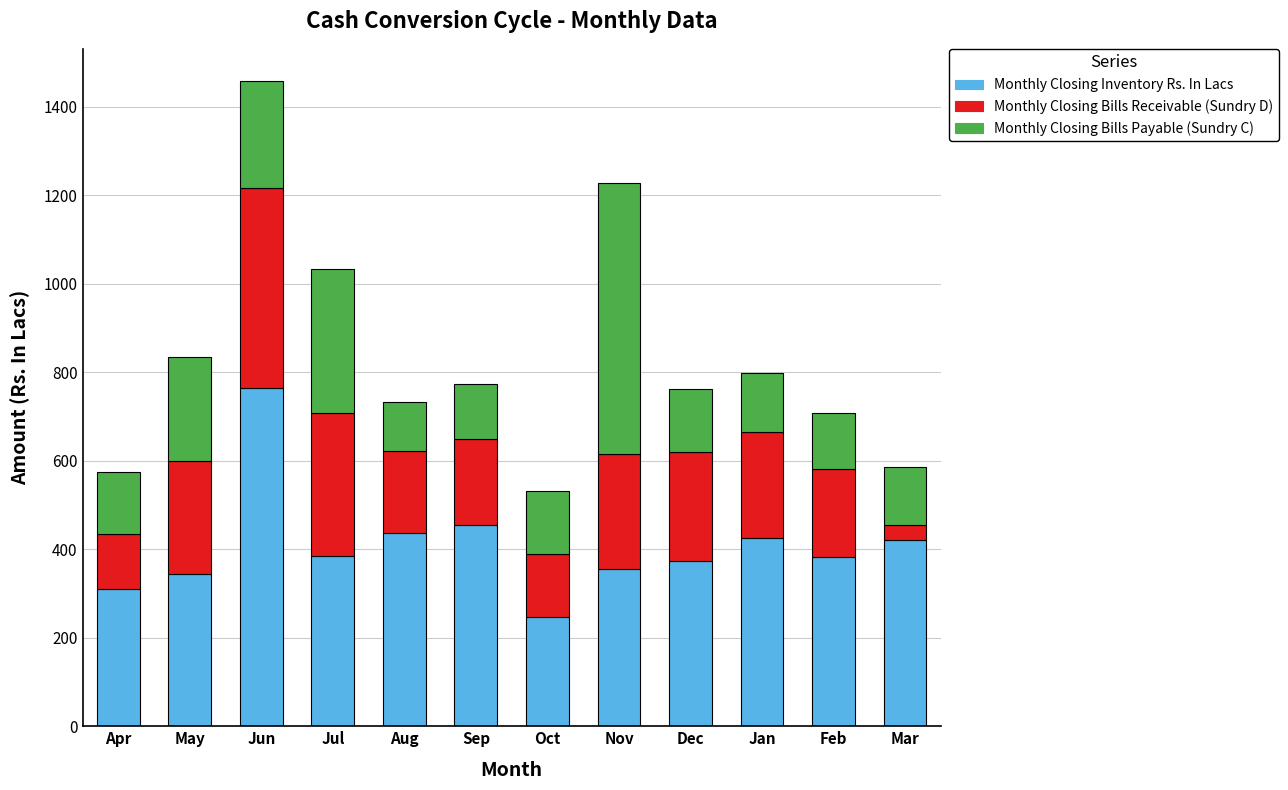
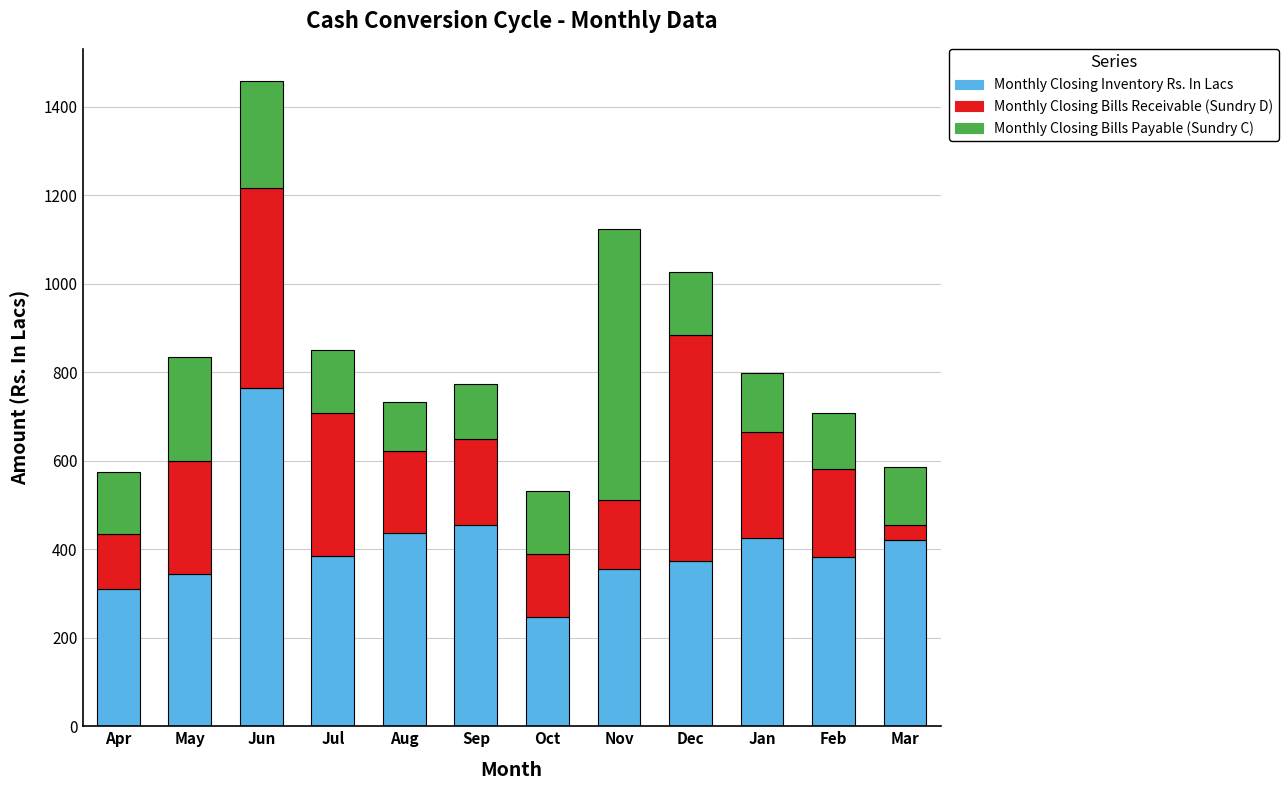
  {
    "Monthly Closing Inventory Rs. In Lacs": {
      "Apr": 310,
      "May": 340,
      "Jun": 770,
      "Jul": 380,
      "Aug": 440,
      "Sep": 460,
      "Oct": 250,
      "Nov": 360,
      "Dec": 370,
      "Jan": 430,
      "Feb": 380,
      "Mar": 420
    },
    "Monthly Closing Bills Receivable (Sundry D)": {
      "Apr": 120,
      "May": 250,
      "Jun": 450,
      "Jul": 320,
      "Aug": 190,
      "Sep": 190,
      "Oct": 140,
-     "Nov": 260,
-     "Dec": 250,
+     "Nov": 160,
+     "Dec": 510,
      "Jan": 240,
      "Feb": 200,
      "Mar": 30
    },
    "Monthly Closing Bills Payable (Sundry C)": {
      "Apr": 140,
      "May": 240,
      "Jun": 240,
-     "Jul": 330,
+     "Jul": 140,
      "Aug": 110,
      "Sep": 130,
      "Oct": 140,
      "Nov": 610,
      "Dec": 140,
      "Jan": 130,
      "Feb": 130,
      "Mar": 130
    }
  }
